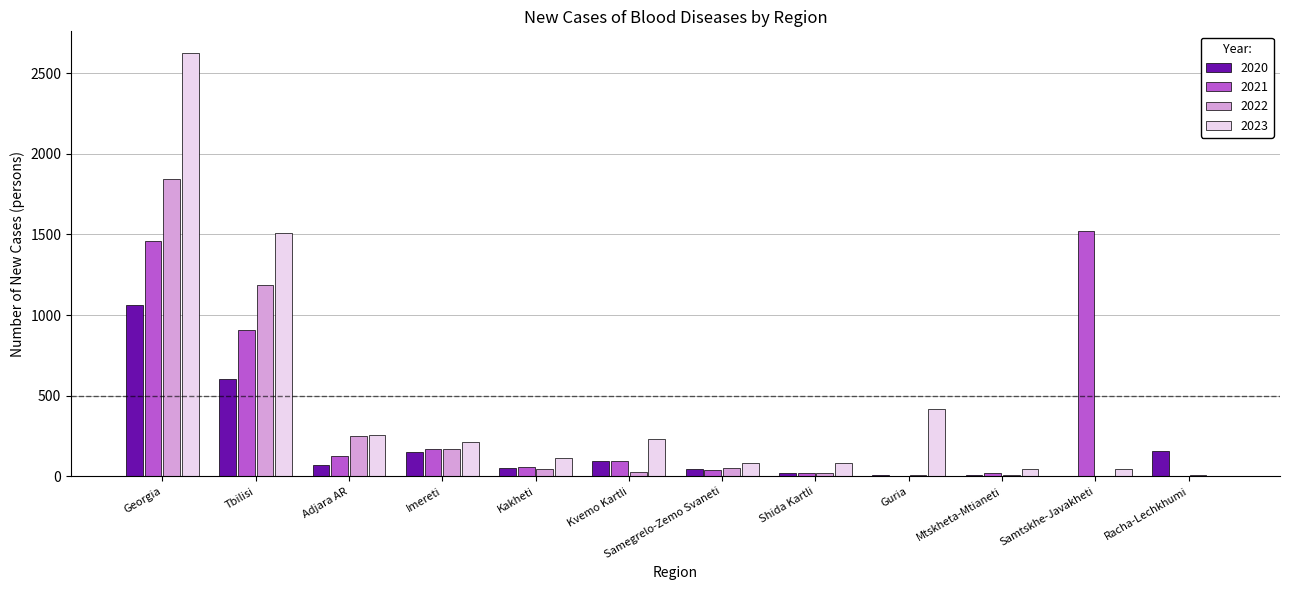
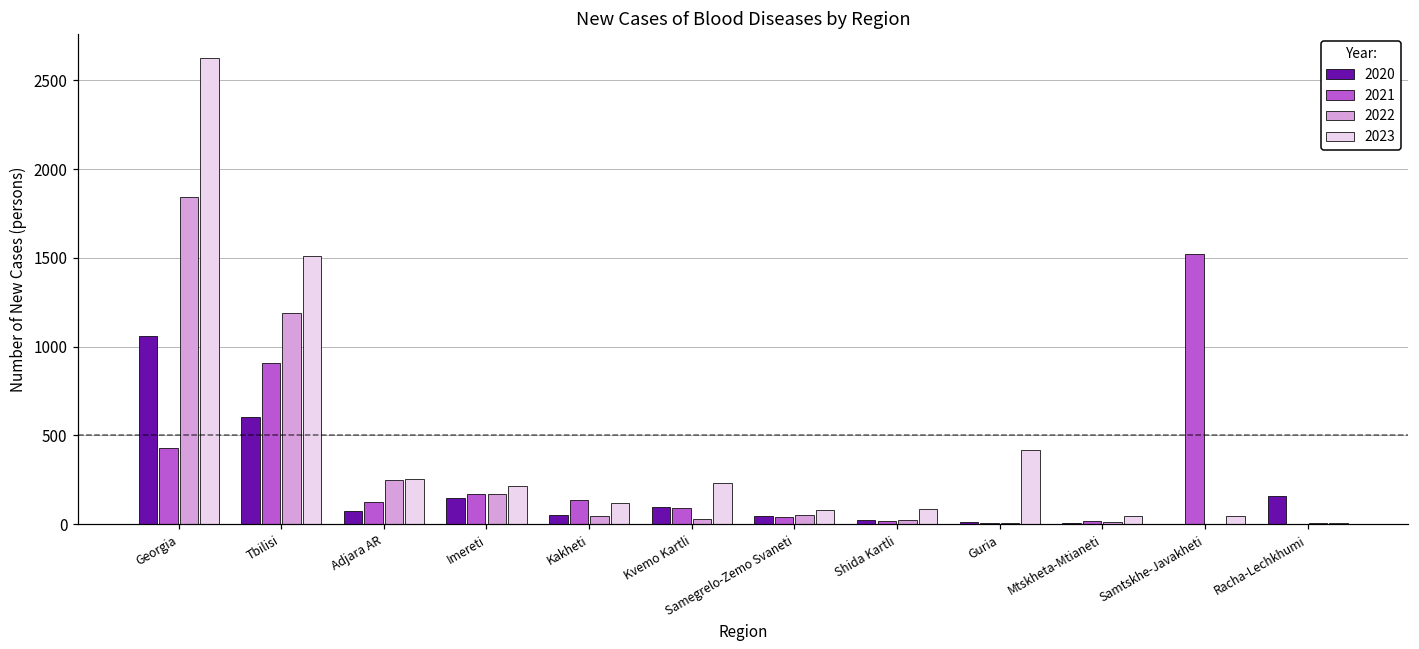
  {
    "2020": {
      "Georgia": 1060,
      "Tbilisi": 610,
      "Adjara AR": 70,
      "Imereti": 150,
      "Kakheti": 50,
      "Kvemo Kartli": 100,
      "Samegrelo-Zemo Svaneti": 50,
      "Shida Kartli": 20,
      "Racha-Lechkhumi": 160
    },
    "2021": {
-     "Georgia": 1460,
+     "Georgia": 430,
      "Tbilisi": 910,
      "Adjara AR": 120,
      "Imereti": 170,
-     "Kakheti": 60,
+     "Kakheti": 140,
      "Kvemo Kartli": 90,
      "Samegrelo-Zemo Svaneti": 40,
      "Shida Kartli": 20,
      "Mtskheta-Mtianeti": 20,
      "Samtskhe-Javakheti": 1520,
      "Racha-Lechkhumi": 0
    },
    "2022": {
      "Georgia": 1840,
      "Tbilisi": 1190,
      "Adjara AR": 250,
      "Imereti": 170,
      "Kakheti": 50,
      "Kvemo Kartli": 30,
      "Samegrelo-Zemo Svaneti": 50,
      "Shida Kartli": 20,
      "Samtskhe-Javakheti": 0
    },
    "2023": {
      "Georgia": 2630,
      "Tbilisi": 1510,
      "Adjara AR": 260,
      "Imereti": 220,
      "Kakheti": 120,
      "Kvemo Kartli": 230,
      "Samegrelo-Zemo Svaneti": 80,
      "Shida Kartli": 90,
      "Guria": 420,
      "Mtskheta-Mtianeti": 40,
      "Samtskhe-Javakheti": 50
    }
  }
